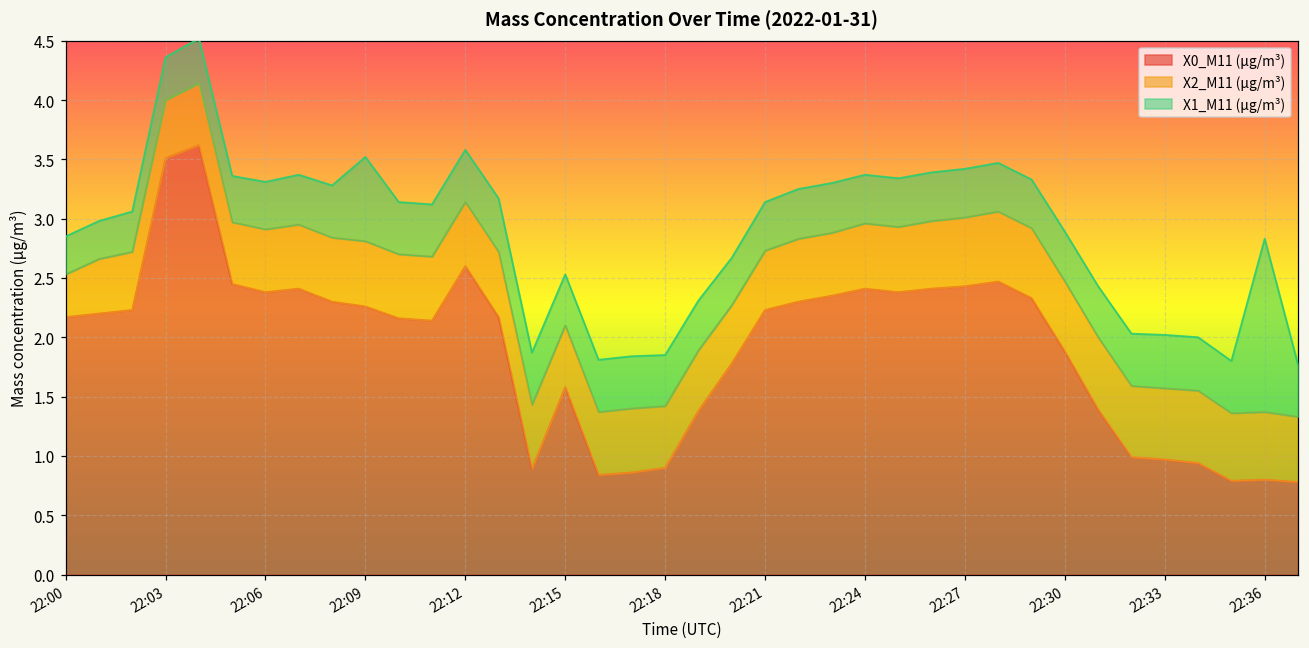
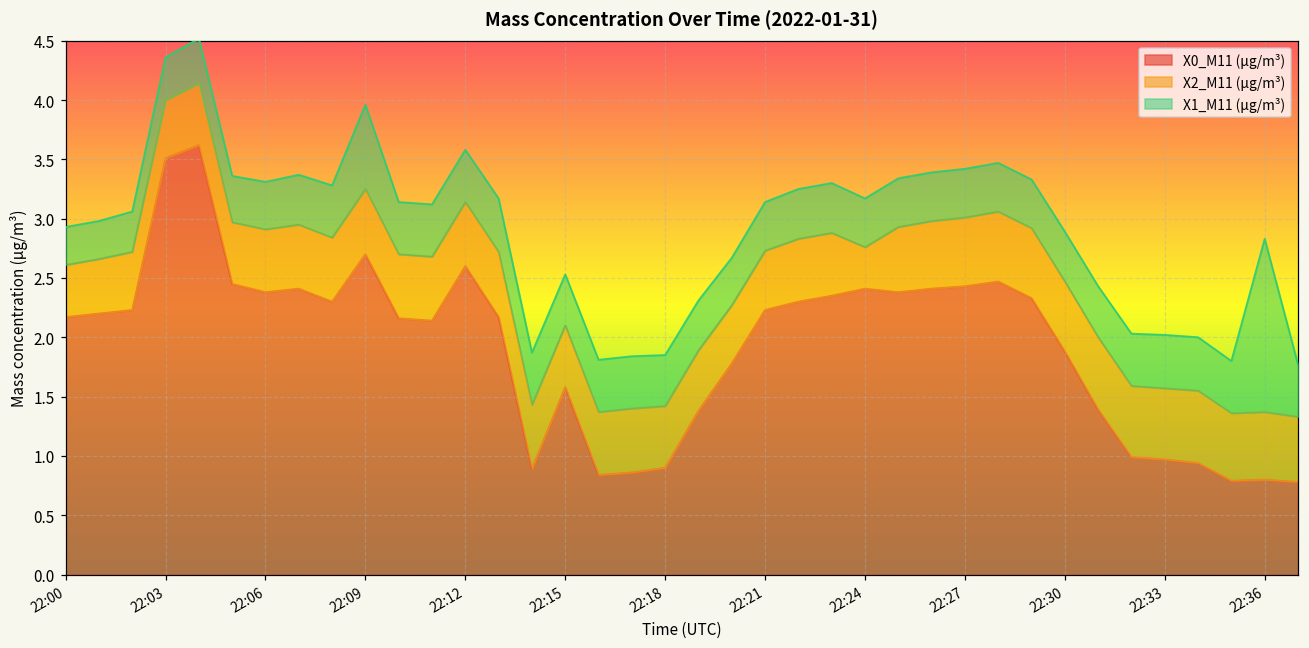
  {
    "X0_M11 (μg/m³)": {
      "22:00": 2.17,
      "22:03": 3.51,
      "22:06": 2.38,
-     "22:09": 2.26,
+     "22:09": 2.70,
      "22:12": 2.60,
      "22:15": 1.58,
      "22:18": 0.90,
      "22:21": 2.23,
      "22:24": 2.41,
      "22:27": 2.43,
      "22:30": 1.88,
      "22:33": 0.97,
      "22:36": 0.80
    },
    "X2_M11 (μg/m³)": {
-     "22:00": 0.36,
+     "22:00": 0.44,
      "22:03": 0.49,
      "22:06": 0.53,
      "22:09": 0.55,
      "22:12": 0.54,
      "22:15": 0.52,
      "22:18": 0.52,
      "22:21": 0.50,
-     "22:24": 0.55,
+     "22:24": 0.35,
      "22:27": 0.58,
      "22:30": 0.59,
      "22:33": 0.60,
      "22:36": 0.57
    },
    "X1_M11 (μg/m³)": {
      "22:00": 0.32,
      "22:03": 0.36,
      "22:06": 0.40,
      "22:09": 0.71,
      "22:12": 0.44,
      "22:15": 0.43,
      "22:18": 0.43,
      "22:21": 0.41,
      "22:24": 0.41,
      "22:27": 0.41,
      "22:30": 0.42,
      "22:33": 0.45,
      "22:36": 1.46
    }
  }
